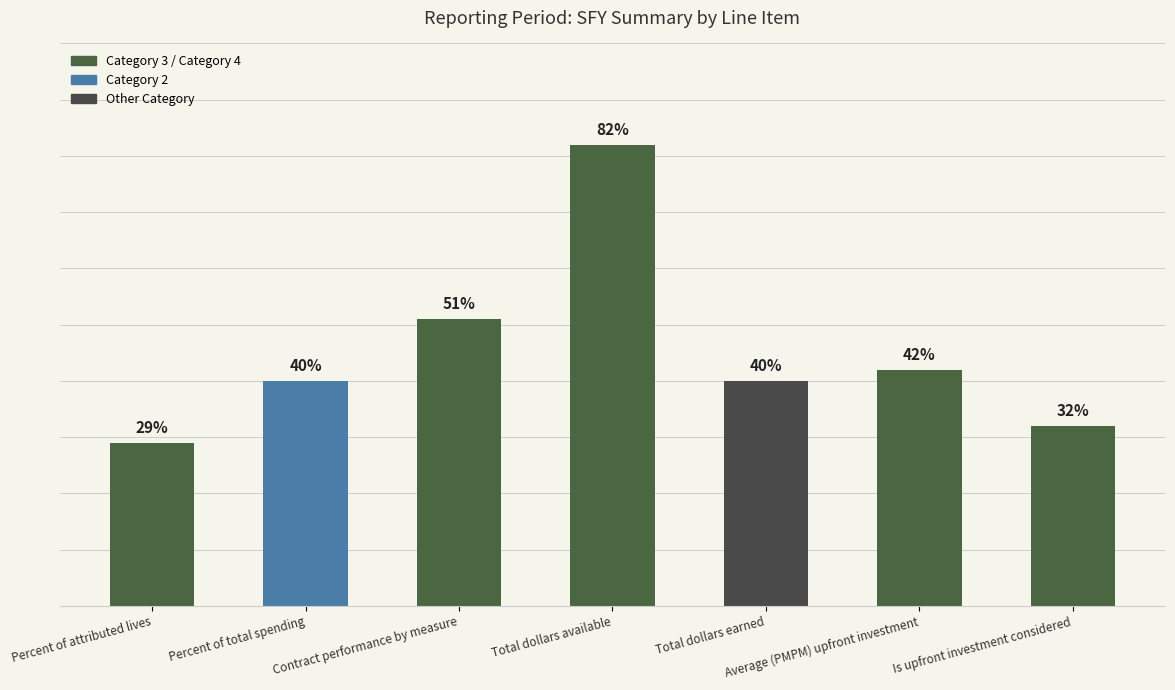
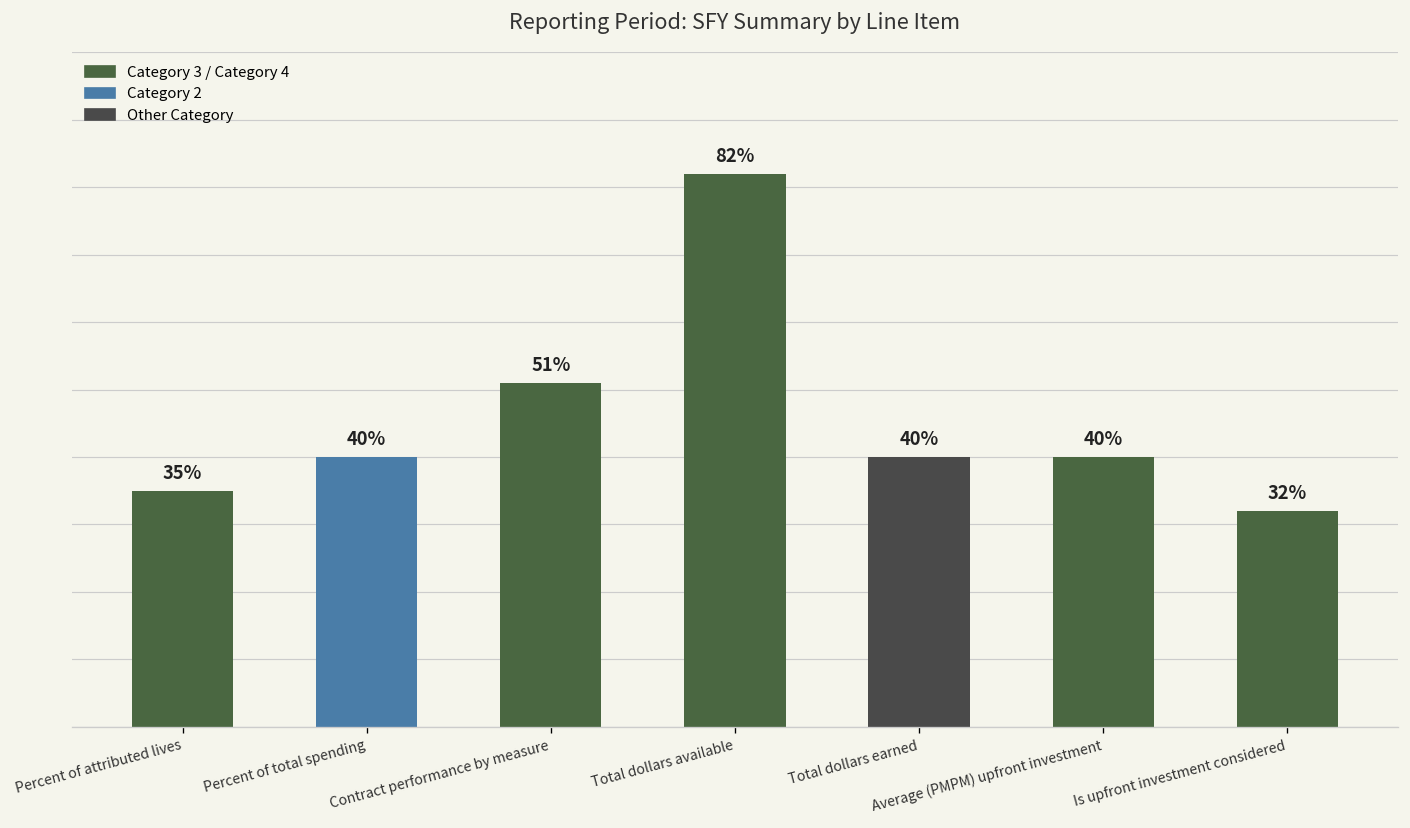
  {
-   "Percent of attributed lives": "29%",
+   "Percent of attributed lives": "35%",
    "Percent of total spending": "40%",
    "Contract performance by measure": "51%",
    "Total dollars available": "82%",
    "Total dollars earned": "40%",
-   "Average (PMPM) upfront investment": "42%",
+   "Average (PMPM) upfront investment": "40%",
    "Is upfront investment considered": "32%"
  }
